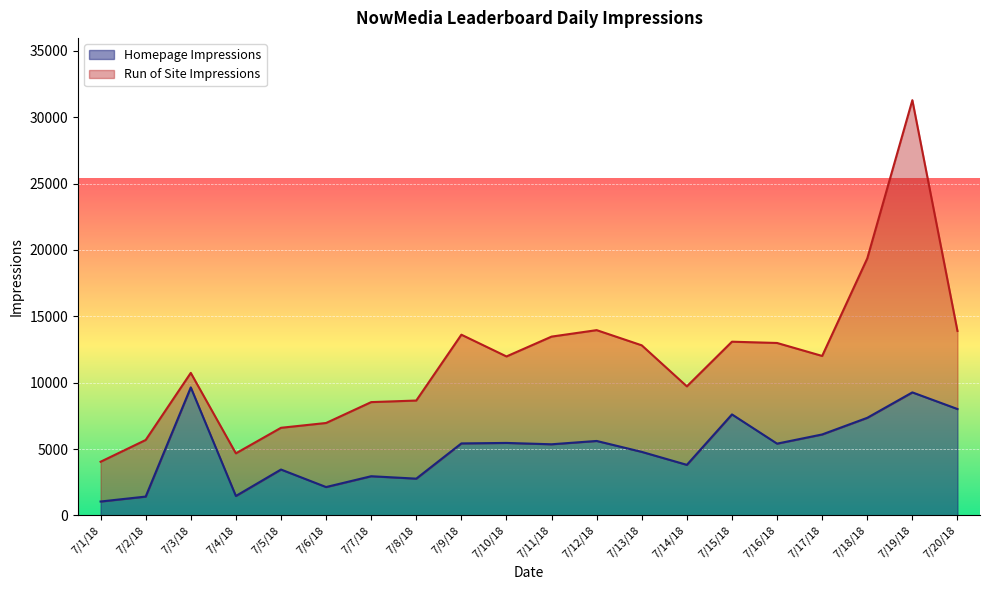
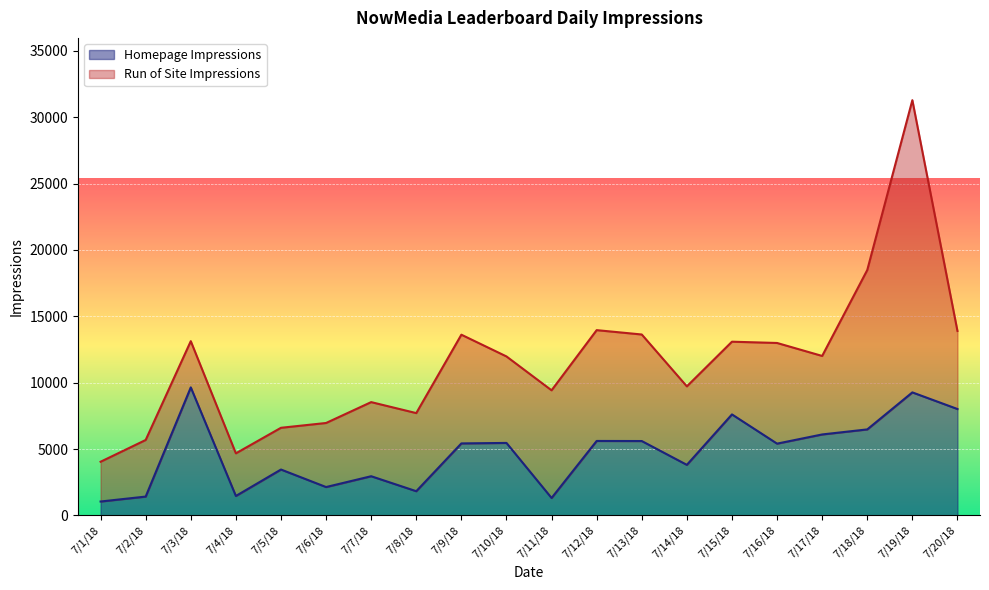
  {
    "Homepage Impressions": {
      "7/1/18": 1000,
      "7/2/18": 1400,
      "7/3/18": 9600,
      "7/4/18": 1500,
      "7/5/18": 3500,
      "7/6/18": 2100,
      "7/7/18": 3000,
-     "7/8/18": 2800,
+     "7/8/18": 1800,
      "7/9/18": 5400,
      "7/10/18": 5500,
-     "7/11/18": 5400,
+     "7/11/18": 1300,
      "7/12/18": 5600,
-     "7/13/18": 4800,
+     "7/13/18": 5600,
      "7/14/18": 3800,
      "7/15/18": 7600,
      "7/16/18": 5400,
      "7/17/18": 6100,
-     "7/18/18": 7400,
+     "7/18/18": 6500,
      "7/19/18": 9300,
      "7/20/18": 8000
    },
    "Run of Site Impressions": {
      "7/1/18": 3000,
      "7/2/18": 4300,
-     "7/3/18": 1100,
+     "7/3/18": 3500,
      "7/4/18": 3200,
      "7/5/18": 3100,
      "7/6/18": 4800,
      "7/7/18": 5600,
      "7/8/18": 5900,
      "7/9/18": 8200,
      "7/10/18": 6500,
      "7/11/18": 8100,
      "7/12/18": 8400,
      "7/13/18": 8000,
      "7/14/18": 5900,
      "7/15/18": 5500,
      "7/16/18": 7600,
      "7/17/18": 5900,
      "7/18/18": 12000,
      "7/19/18": 22000,
      "7/20/18": 5900
    }
  }
